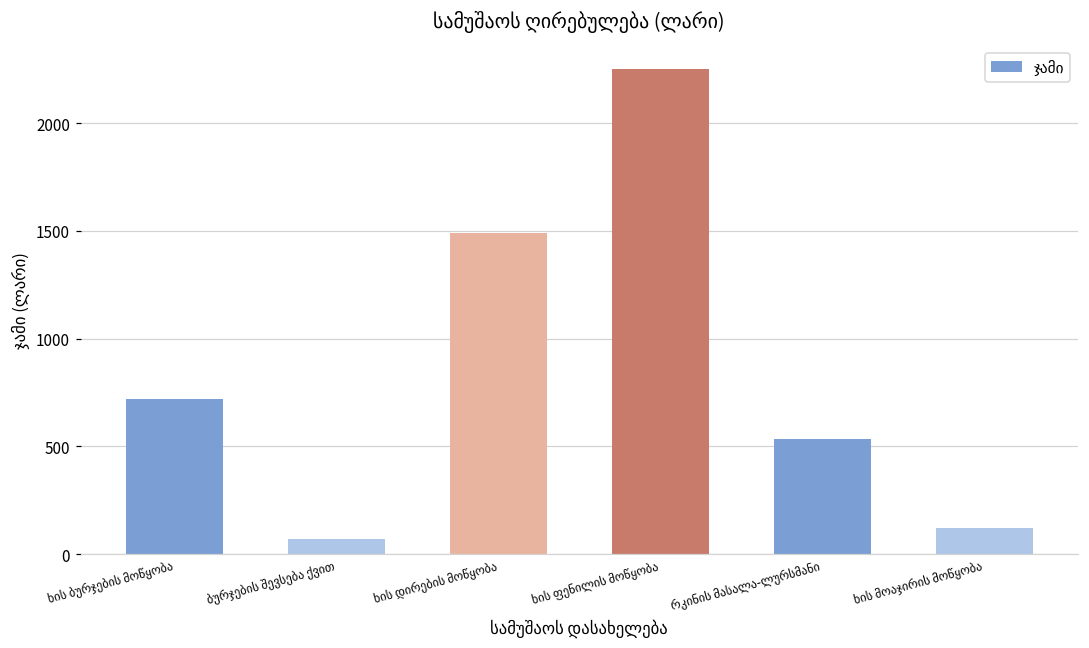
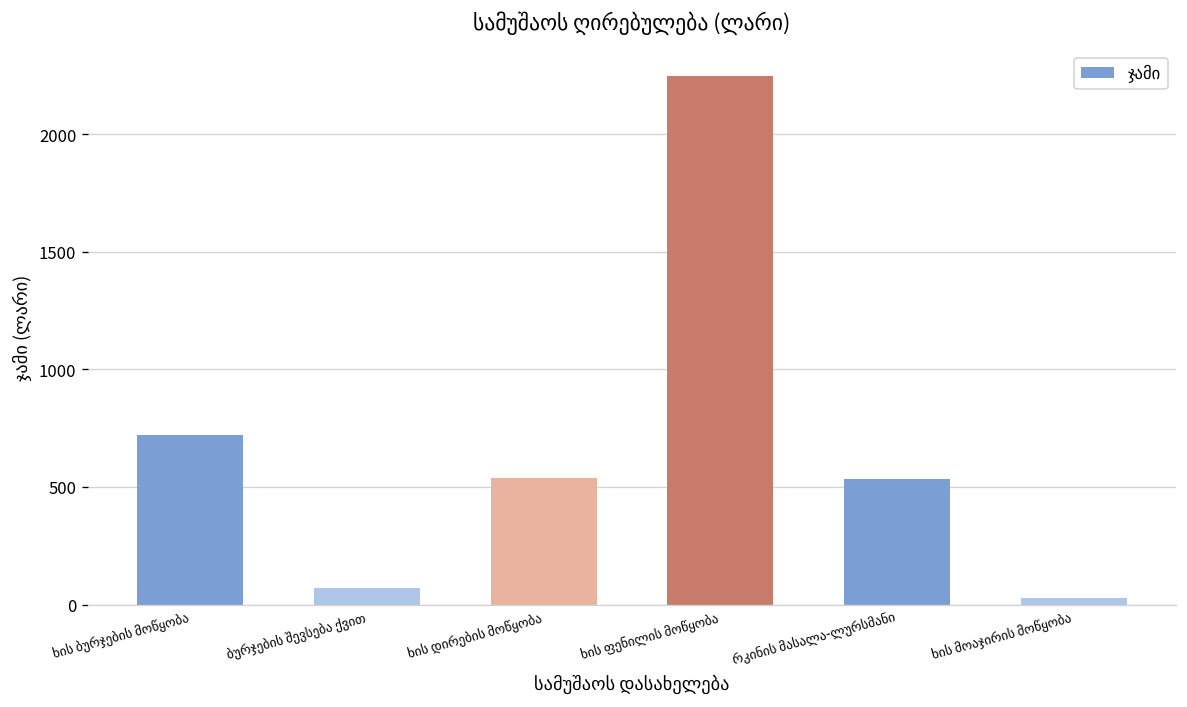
  {
    "ხის ბურჯების მოწყობა": 720,
    "ბურჯების შევსება ქვით": 70,
-   "ხის დირების მოწყობა": 1490,
+   "ხის დირების მოწყობა": 540,
    "ხის ფენილის მოწყობა": 2250,
    "რკინის მასალა-ლურსმანი": 530,
-   "ხის მოაჯირის მოწყობა": 120
+   "ხის მოაჯირის მოწყობა": 30
  }
